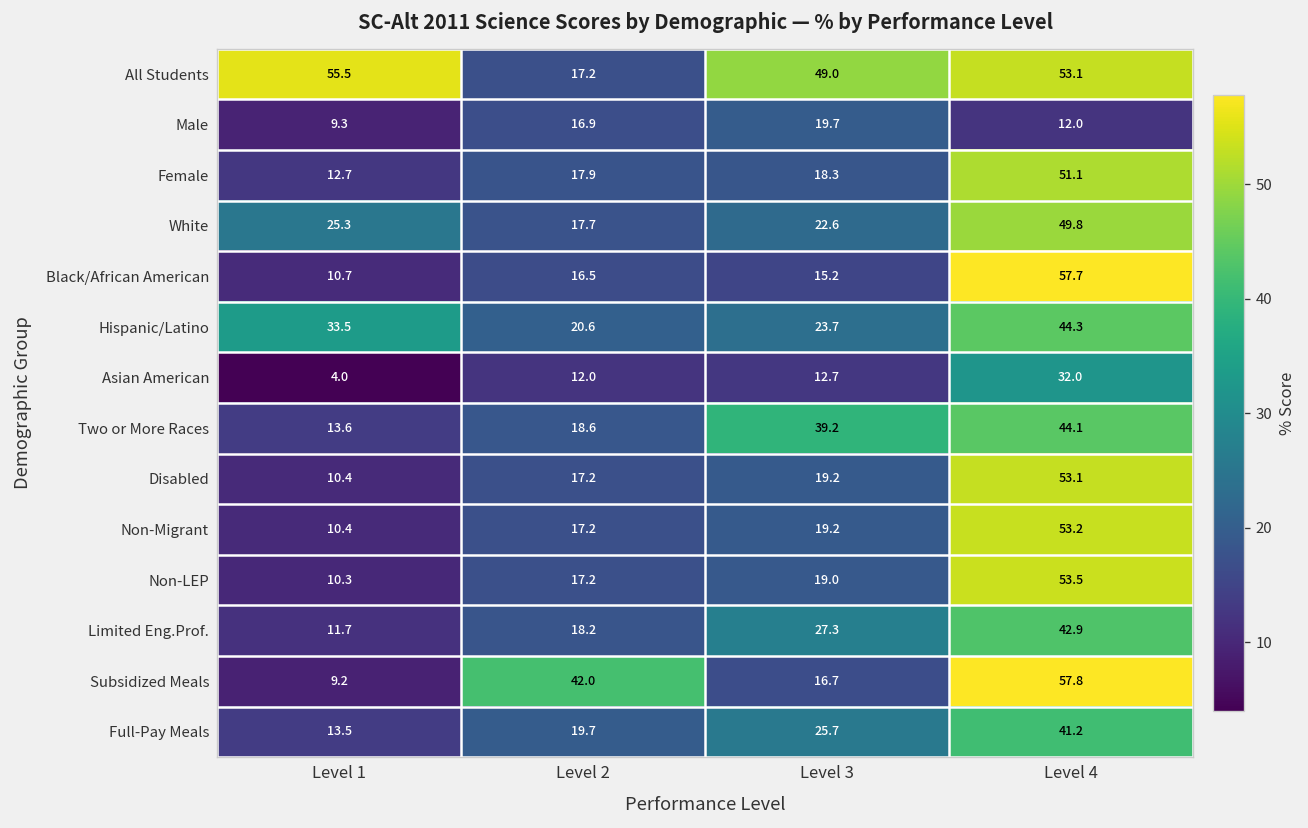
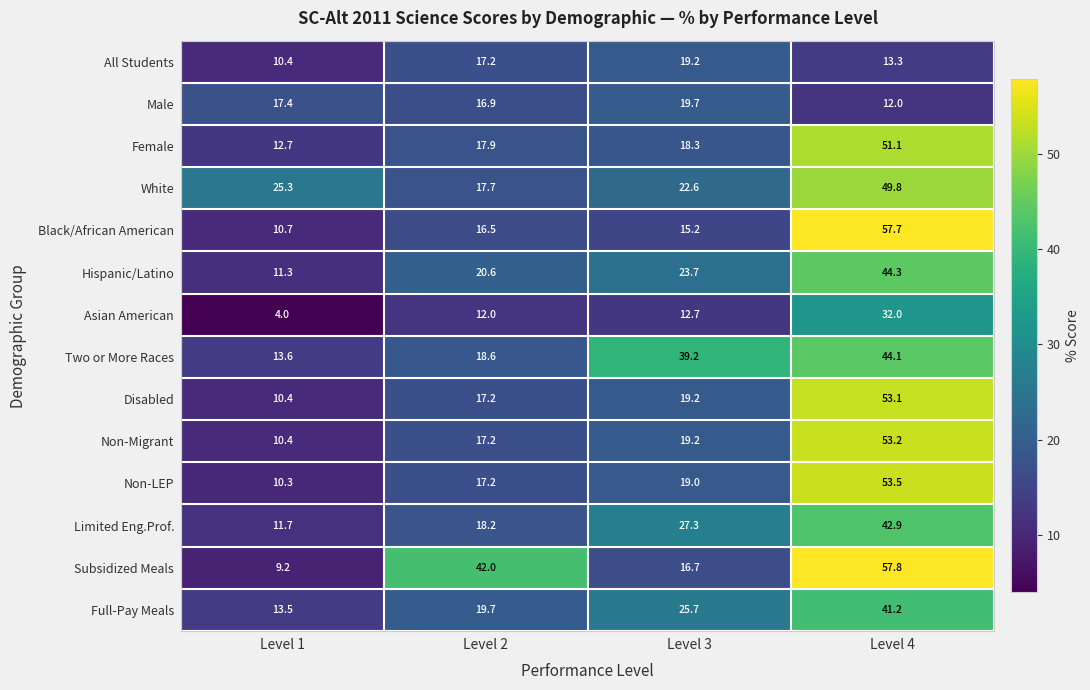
  {
    "All Students": {
-     "Level 1": 55.5,
+     "Level 1": 10.4,
      "Level 2": 17.2,
-     "Level 3": 49.0,
-     "Level 4": 53.1
+     "Level 3": 19.2,
+     "Level 4": 13.3
    },
    "Male": {
-     "Level 1": 9.3,
+     "Level 1": 17.4,
      "Level 2": 16.9,
      "Level 3": 19.7,
      "Level 4": 12.0
    },
    "Female": {
      "Level 1": 12.7,
      "Level 2": 17.9,
      "Level 3": 18.3,
      "Level 4": 51.1
    },
    "White": {
      "Level 1": 25.3,
      "Level 2": 17.7,
      "Level 3": 22.6,
      "Level 4": 49.8
    },
    "Black/African American": {
      "Level 1": 10.7,
      "Level 2": 16.5,
      "Level 3": 15.2,
      "Level 4": 57.7
    },
    "Hispanic/Latino": {
-     "Level 1": 33.5,
+     "Level 1": 11.3,
      "Level 2": 20.6,
      "Level 3": 23.7,
      "Level 4": 44.3
    },
    "Asian American": {
      "Level 1": 4.0,
      "Level 2": 12.0,
      "Level 3": 12.7,
      "Level 4": 32.0
    },
    "Two or More Races": {
      "Level 1": 13.6,
      "Level 2": 18.6,
      "Level 3": 39.2,
      "Level 4": 44.1
    },
    "Disabled": {
      "Level 1": 10.4,
      "Level 2": 17.2,
      "Level 3": 19.2,
      "Level 4": 53.1
    },
    "Non-Migrant": {
      "Level 1": 10.4,
      "Level 2": 17.2,
      "Level 3": 19.2,
      "Level 4": 53.2
    },
    "Non-LEP": {
      "Level 1": 10.3,
      "Level 2": 17.2,
      "Level 3": 19.0,
      "Level 4": 53.5
    },
    "Limited Eng.Prof.": {
      "Level 1": 11.7,
      "Level 2": 18.2,
      "Level 3": 27.3,
      "Level 4": 42.9
    },
    "Subsidized Meals": {
      "Level 1": 9.2,
      "Level 2": 42.0,
      "Level 3": 16.7,
      "Level 4": 57.8
    },
    "Full-Pay Meals": {
      "Level 1": 13.5,
      "Level 2": 19.7,
      "Level 3": 25.7,
      "Level 4": 41.2
    }
  }
